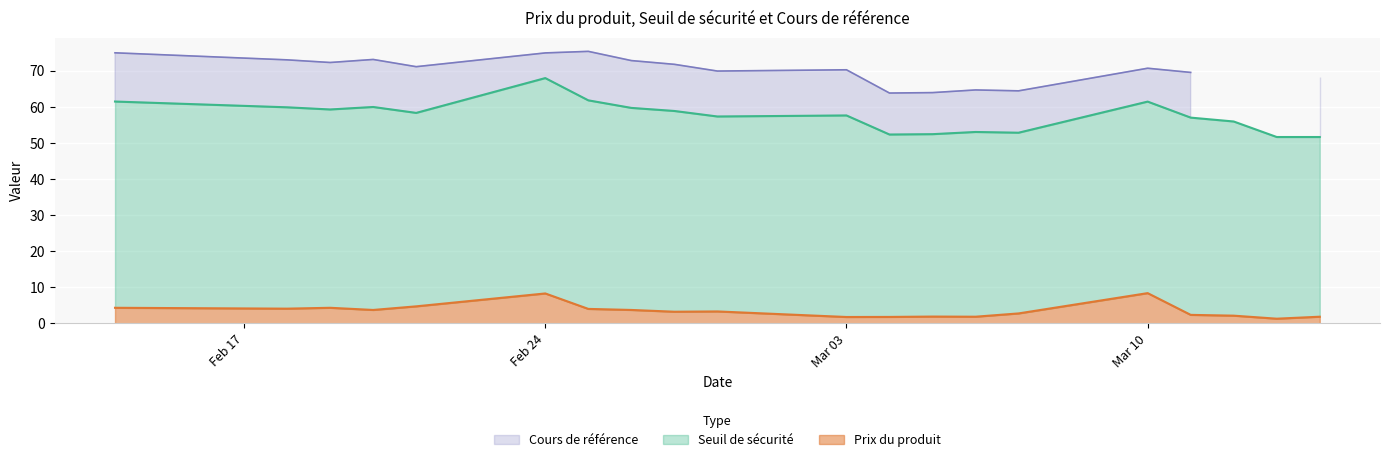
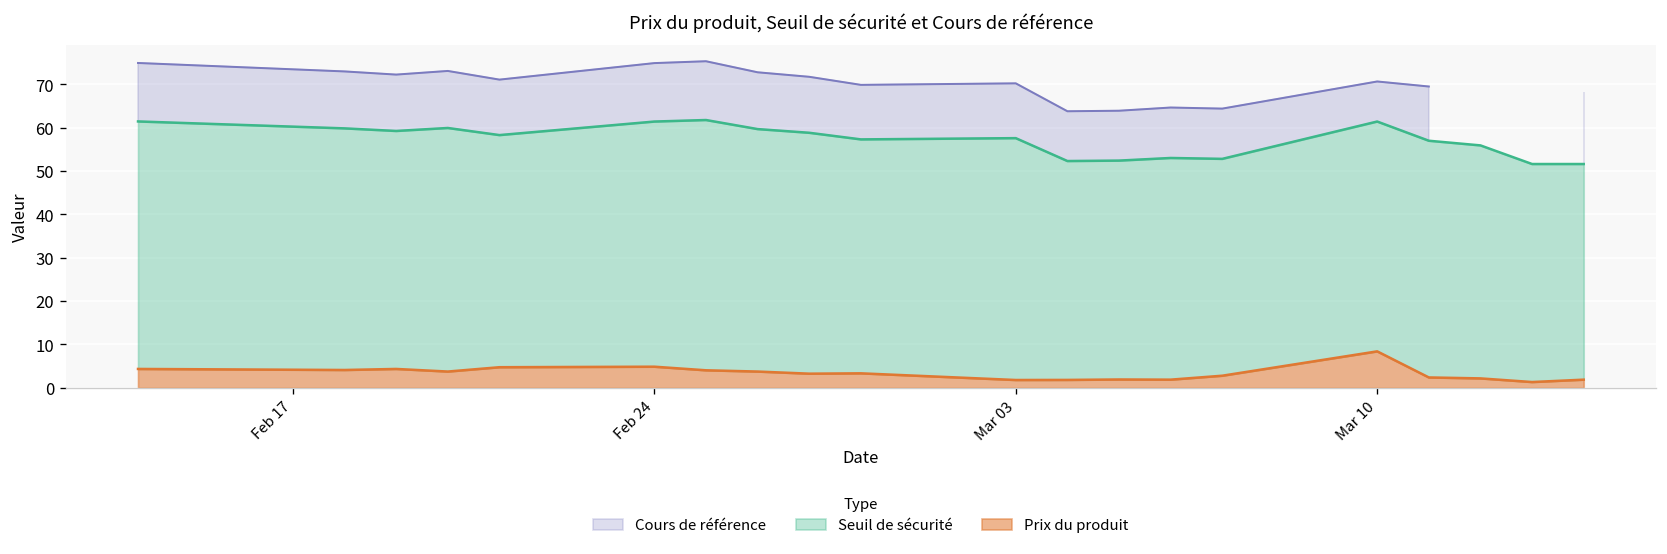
  {
    "Seuil de sécurité": {
-     "Feb 24": 68,
+     "Feb 24": 61,
      "Mar 03": 58,
      "Mar 10": 61
    },
    "Prix du produit": {
-     "Feb 24": 8,
+     "Feb 24": 5,
      "Mar 03": 2,
      "Mar 10": 8
    }
  }
